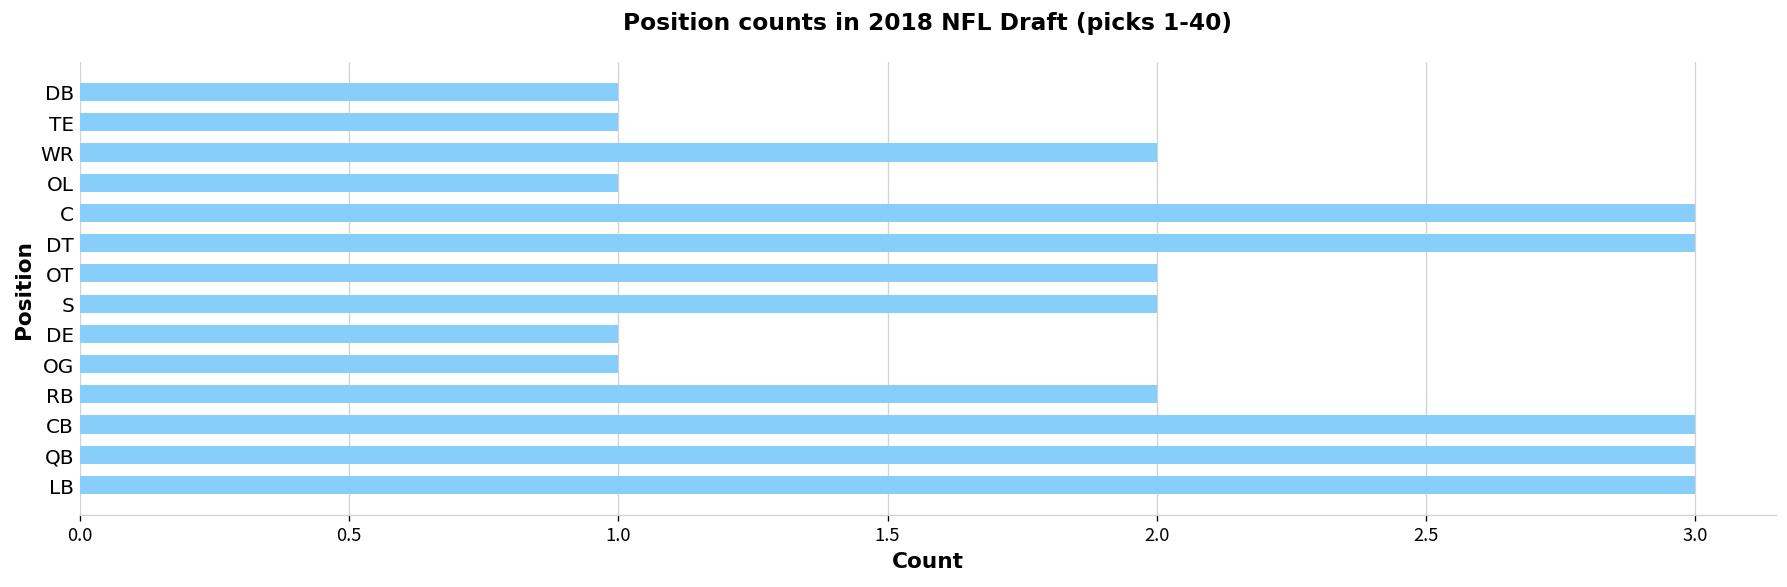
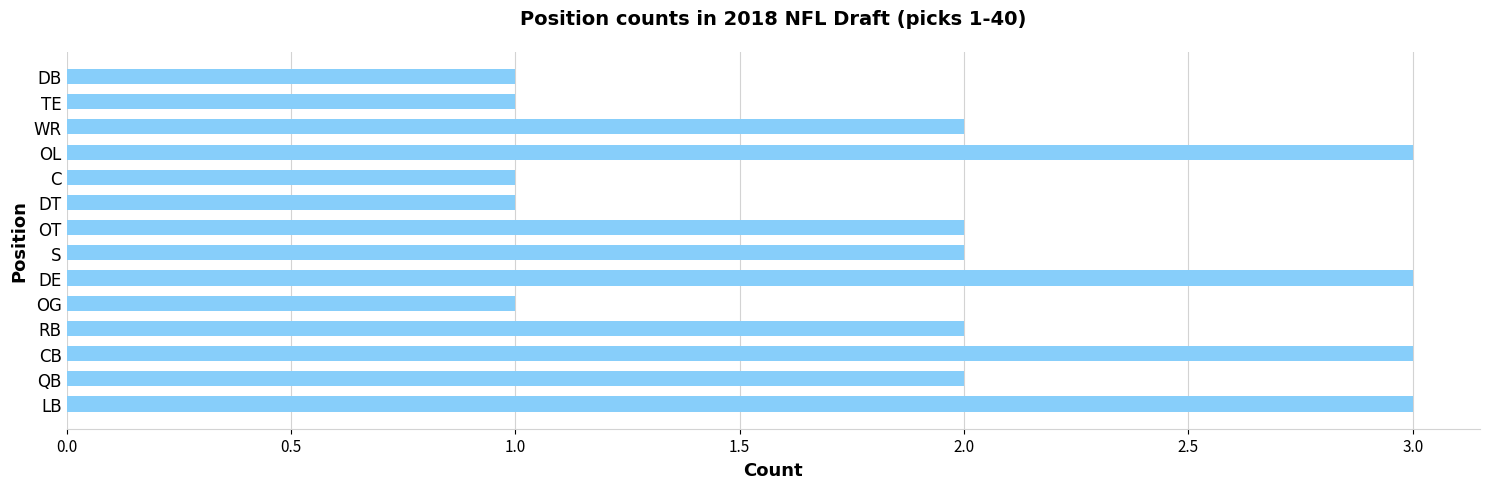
  {
    "DB": 1,
    "TE": 1,
    "WR": 2,
-   "OL": 1,
-   "C": 3,
-   "DT": 3,
+   "OL": 3,
+   "C": 1,
+   "DT": 1,
    "OT": 2,
    "S": 2,
-   "DE": 1,
+   "DE": 3,
    "OG": 1,
    "RB": 2,
    "CB": 3,
-   "QB": 3,
+   "QB": 2,
    "LB": 3
  }
